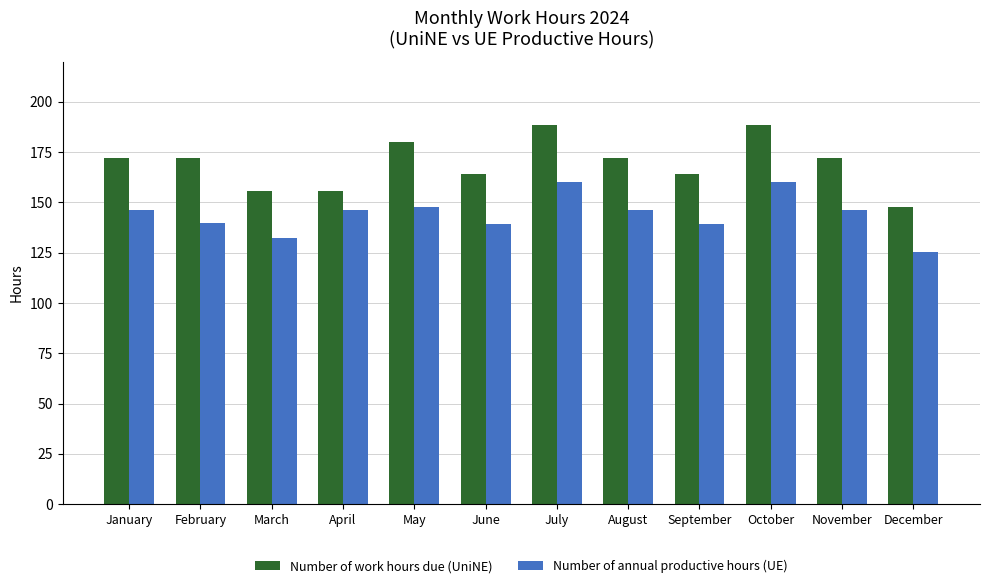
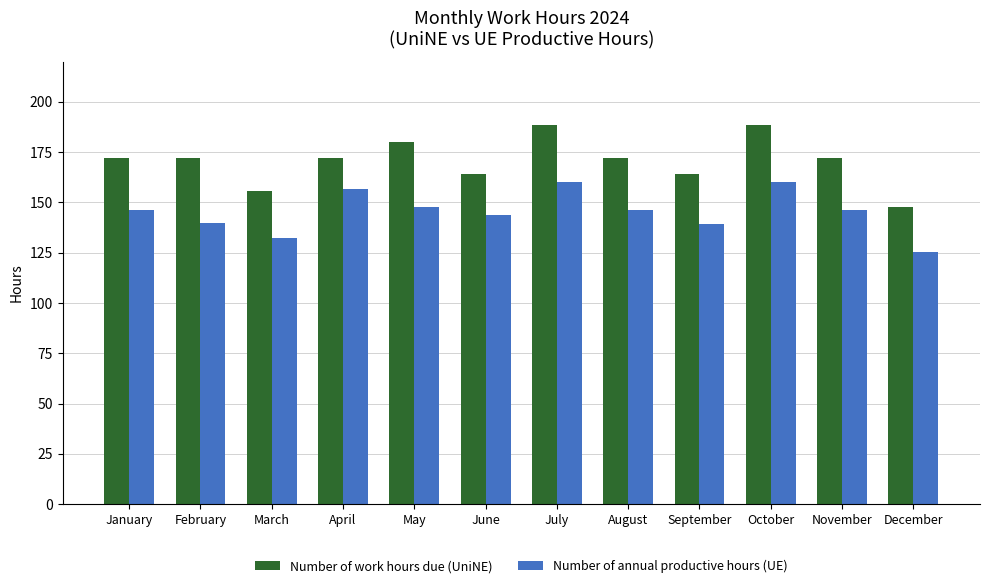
  {
    "Number of work hours due (UniNE)": {
      "January": 172,
      "February": 172,
      "March": 156,
-     "April": 156,
+     "April": 172,
      "May": 180,
      "June": 164,
      "July": 189,
      "August": 172,
      "September": 164,
      "October": 189,
      "November": 172,
      "December": 148
    },
    "Number of annual productive hours (UE)": {
      "January": 146,
      "February": 140,
      "March": 132,
-     "April": 146,
+     "April": 157,
      "May": 148,
-     "June": 139,
+     "June": 144,
      "July": 160,
      "August": 146,
      "September": 139,
      "October": 160,
      "November": 146,
      "December": 125
    }
  }
